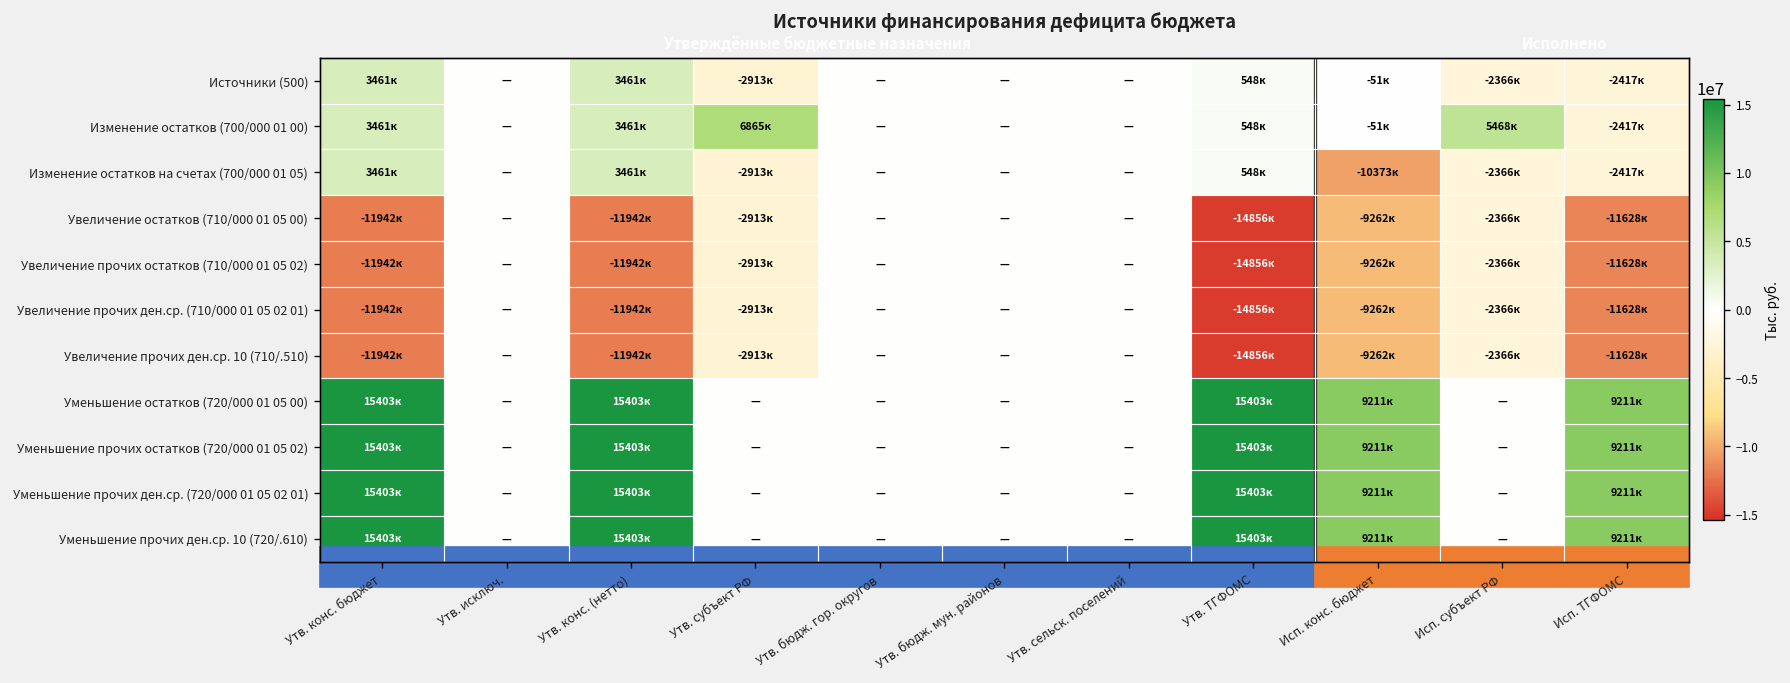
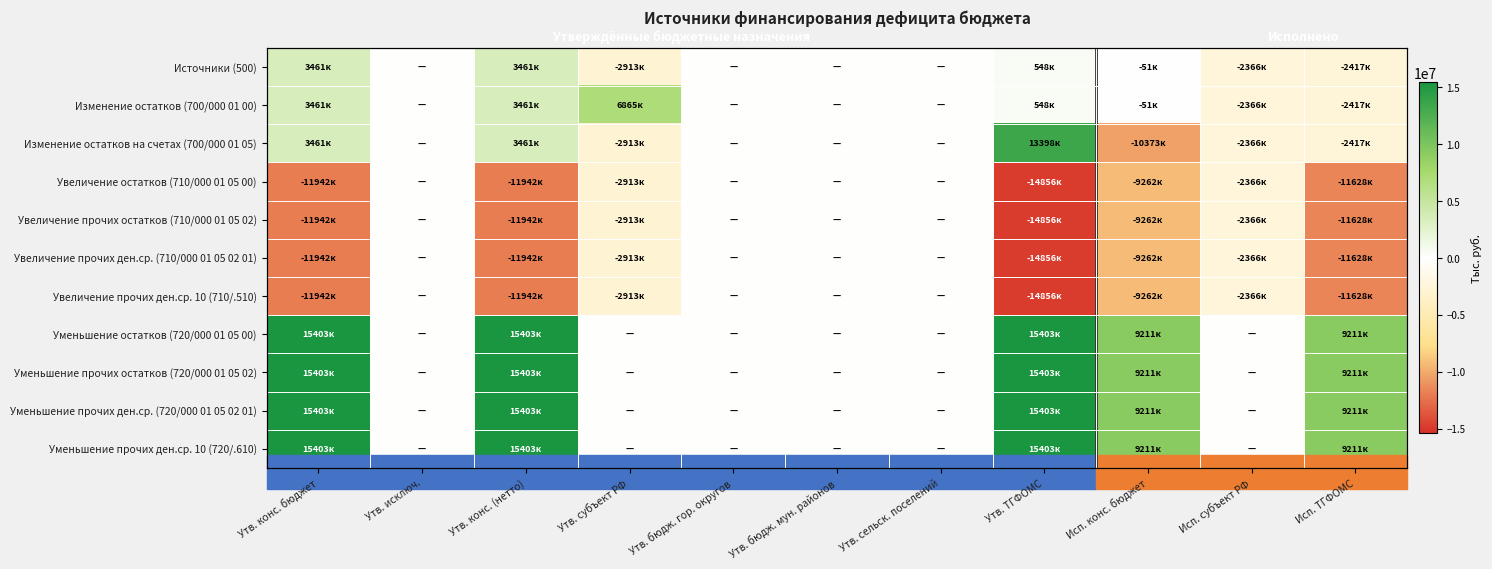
  {
    "Источники (500)": {
      "Утв. конс. бюджет": "3461к",
      "Утв. конс. (нетто)": "3461к",
      "Утв. субъект РФ": "-2913к",
      "Утв. ТГФОМС": "548к",
      "Исп. конс. бюджет": "-51к",
      "Исп. субъект РФ": "-2366к",
      "Исп. ТГФОМС": "-2417к"
    },
    "Изменение остатков (700/000 01 00)": {
      "Утв. конс. бюджет": "3461к",
      "Утв. конс. (нетто)": "3461к",
      "Утв. субъект РФ": "6865к",
      "Утв. ТГФОМС": "548к",
      "Исп. конс. бюджет": "-51к",
-     "Исп. субъект РФ": "5468к",
+     "Исп. субъект РФ": "-2366к",
      "Исп. ТГФОМС": "-2417к"
    },
    "Изменение остатков на счетах (700/000 01 05)": {
      "Утв. конс. бюджет": "3461к",
      "Утв. конс. (нетто)": "3461к",
      "Утв. субъект РФ": "-2913к",
-     "Утв. ТГФОМС": "548к",
+     "Утв. ТГФОМС": "13398к",
      "Исп. конс. бюджет": "-10373к",
      "Исп. субъект РФ": "-2366к",
      "Исп. ТГФОМС": "-2417к"
    },
    "Увеличение остатков (710/000 01 05 00)": {
      "Утв. конс. бюджет": "-11942к",
      "Утв. конс. (нетто)": "-11942к",
      "Утв. субъект РФ": "-2913к",
      "Утв. ТГФОМС": "-14856к",
      "Исп. конс. бюджет": "-9262к",
      "Исп. субъект РФ": "-2366к",
      "Исп. ТГФОМС": "-11628к"
    },
    "Увеличение прочих остатков (710/000 01 05 02)": {
      "Утв. конс. бюджет": "-11942к",
      "Утв. конс. (нетто)": "-11942к",
      "Утв. субъект РФ": "-2913к",
      "Утв. ТГФОМС": "-14856к",
      "Исп. конс. бюджет": "-9262к",
      "Исп. субъект РФ": "-2366к",
      "Исп. ТГФОМС": "-11628к"
    },
    "Увеличение прочих ден.ср. (710/000 01 05 02 01)": {
      "Утв. конс. бюджет": "-11942к",
      "Утв. конс. (нетто)": "-11942к",
      "Утв. субъект РФ": "-2913к",
      "Утв. ТГФОМС": "-14856к",
      "Исп. конс. бюджет": "-9262к",
      "Исп. субъект РФ": "-2366к",
      "Исп. ТГФОМС": "-11628к"
    },
    "Увеличение прочих ден.ср. 10 (710/.510)": {
      "Утв. конс. бюджет": "-11942к",
      "Утв. конс. (нетто)": "-11942к",
      "Утв. субъект РФ": "-2913к",
      "Утв. ТГФОМС": "-14856к",
      "Исп. конс. бюджет": "-9262к",
      "Исп. субъект РФ": "-2366к",
      "Исп. ТГФОМС": "-11628к"
    },
    "Уменьшение остатков (720/000 01 05 00)": {
      "Утв. конс. бюджет": "15403к",
      "Утв. конс. (нетто)": "15403к",
      "Утв. ТГФОМС": "15403к",
      "Исп. конс. бюджет": "9211к",
      "Исп. ТГФОМС": "9211к"
    },
    "Уменьшение прочих остатков (720/000 01 05 02)": {
      "Утв. конс. бюджет": "15403к",
      "Утв. конс. (нетто)": "15403к",
      "Утв. ТГФОМС": "15403к",
      "Исп. конс. бюджет": "9211к",
      "Исп. ТГФОМС": "9211к"
    },
    "Уменьшение прочих ден.ср. (720/000 01 05 02 01)": {
      "Утв. конс. бюджет": "15403к",
      "Утв. конс. (нетто)": "15403к",
      "Утв. ТГФОМС": "15403к",
      "Исп. конс. бюджет": "9211к",
      "Исп. ТГФОМС": "9211к"
    },
    "Уменьшение прочих ден.ср. 10 (720/.610)": {
      "Утв. конс. бюджет": "15403к",
      "Утв. конс. (нетто)": "15403к",
      "Утв. ТГФОМС": "15403к",
      "Исп. конс. бюджет": "9211к",
      "Исп. ТГФОМС": "9211к"
    }
  }
